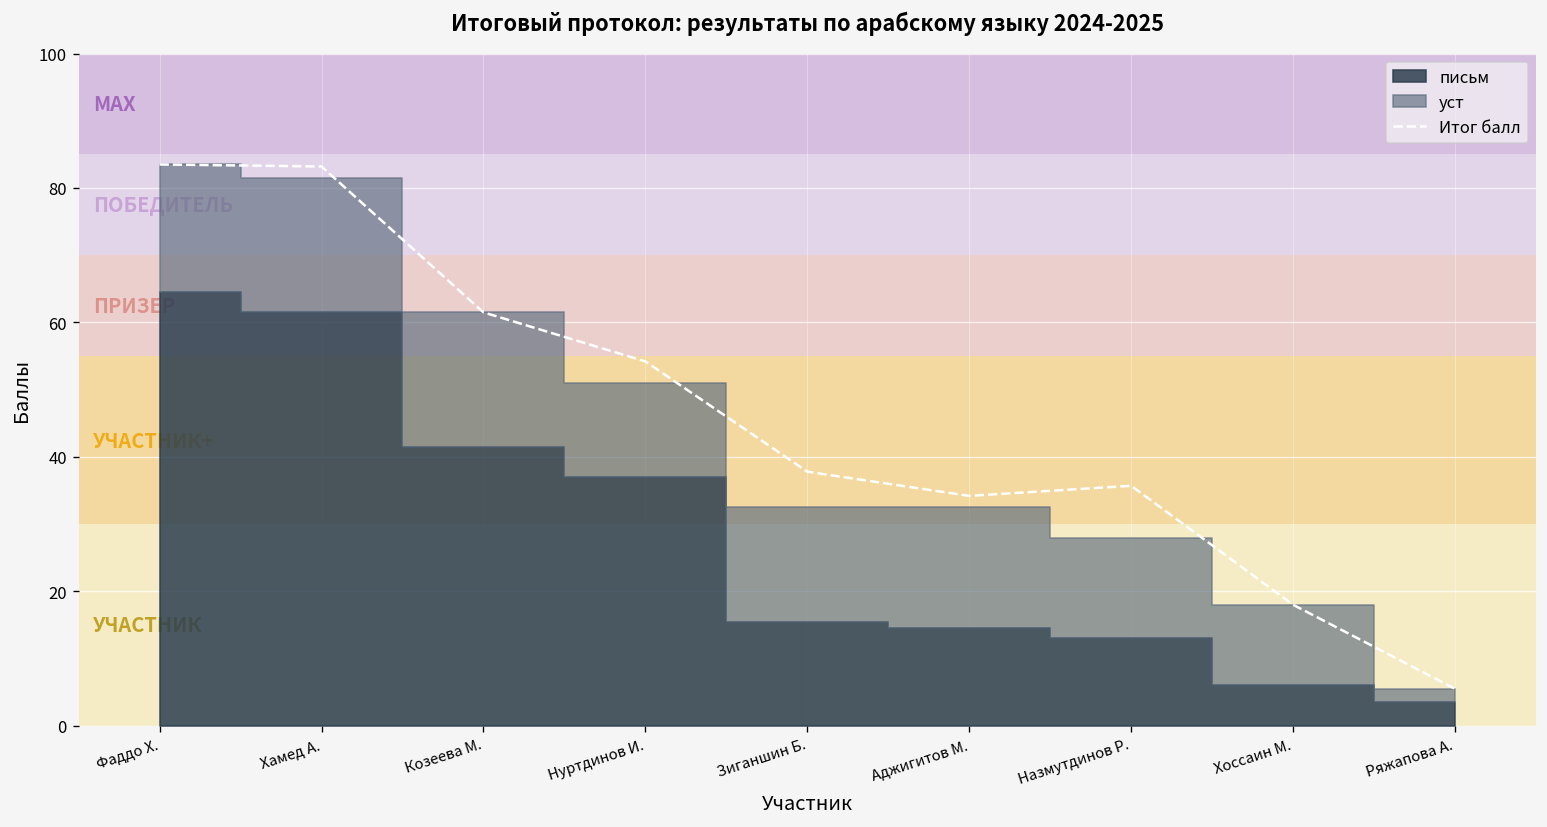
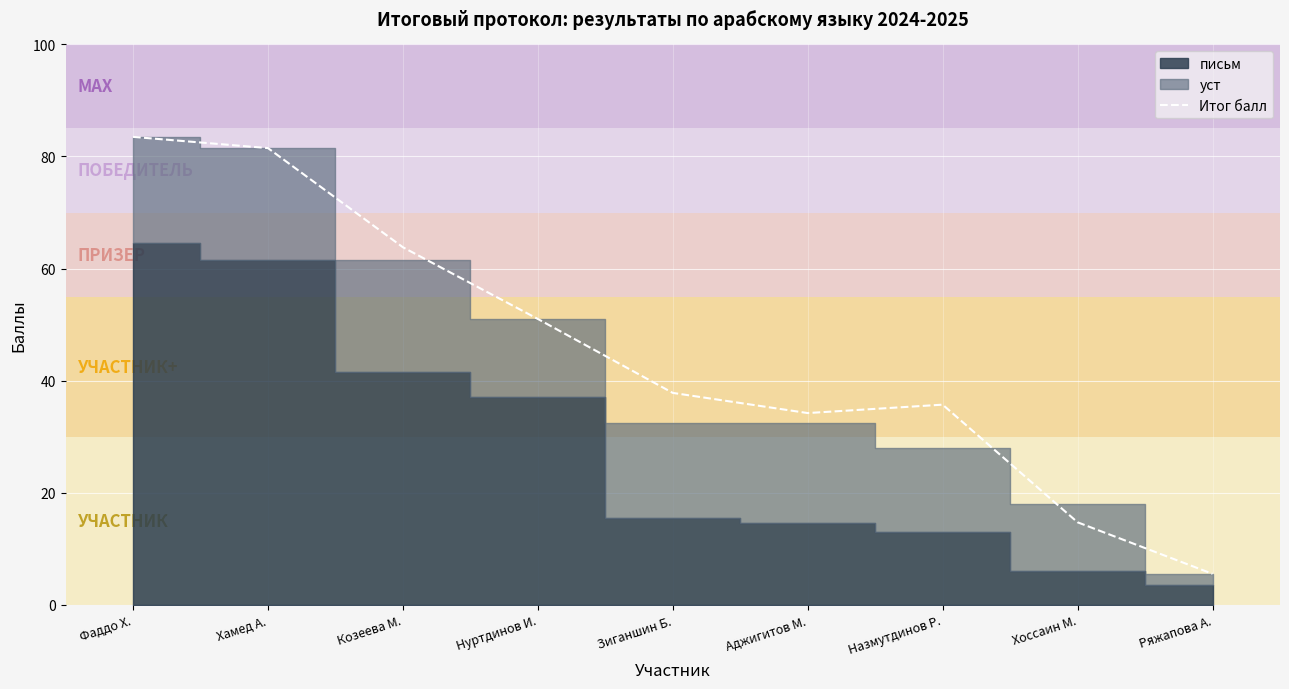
  {
    "Итог балл": {
-     "Хамед А.": 83,
-     "Козеева М.": 62,
-     "Нуртдинов И.": 54,
+     "Хамед А.": 82,
+     "Козеева М.": 64,
+     "Нуртдинов И.": 51,
      "Зиганшин Б.": 38,
      "Аджигитов М.": 34,
      "Назмутдинов Р.": 36,
-     "Хоссаин М.": 18
+     "Хоссаин М.": 15
    }
  }
